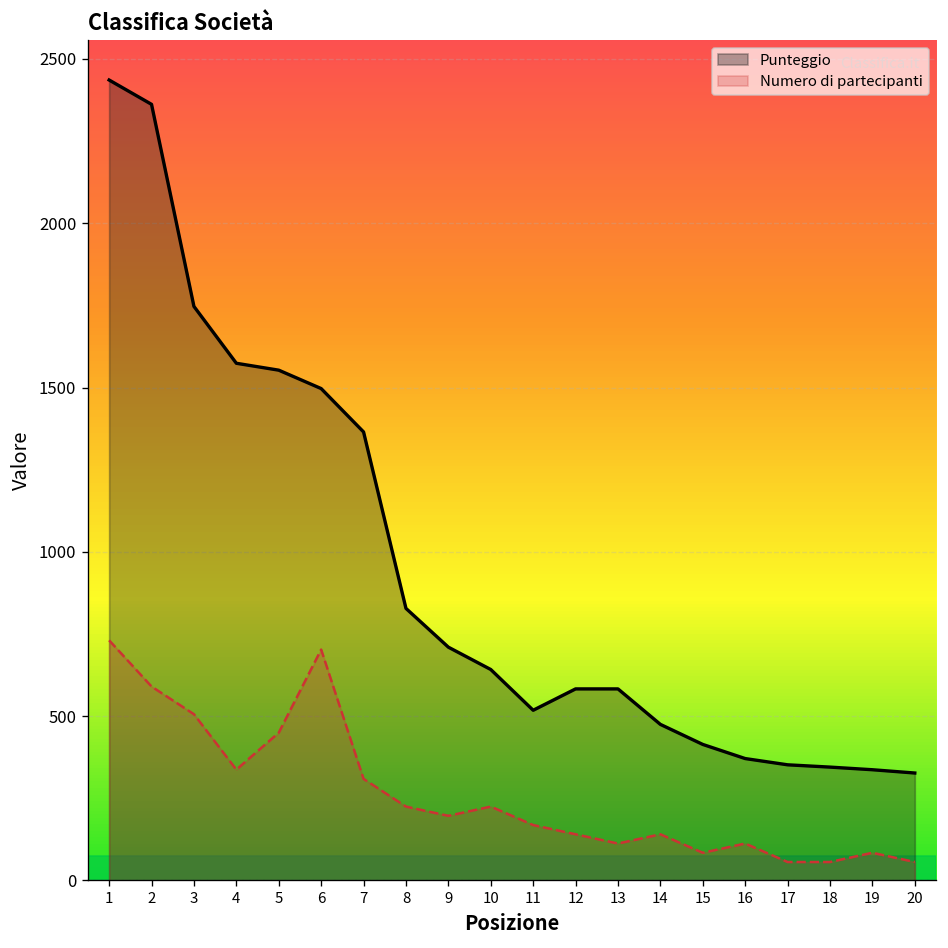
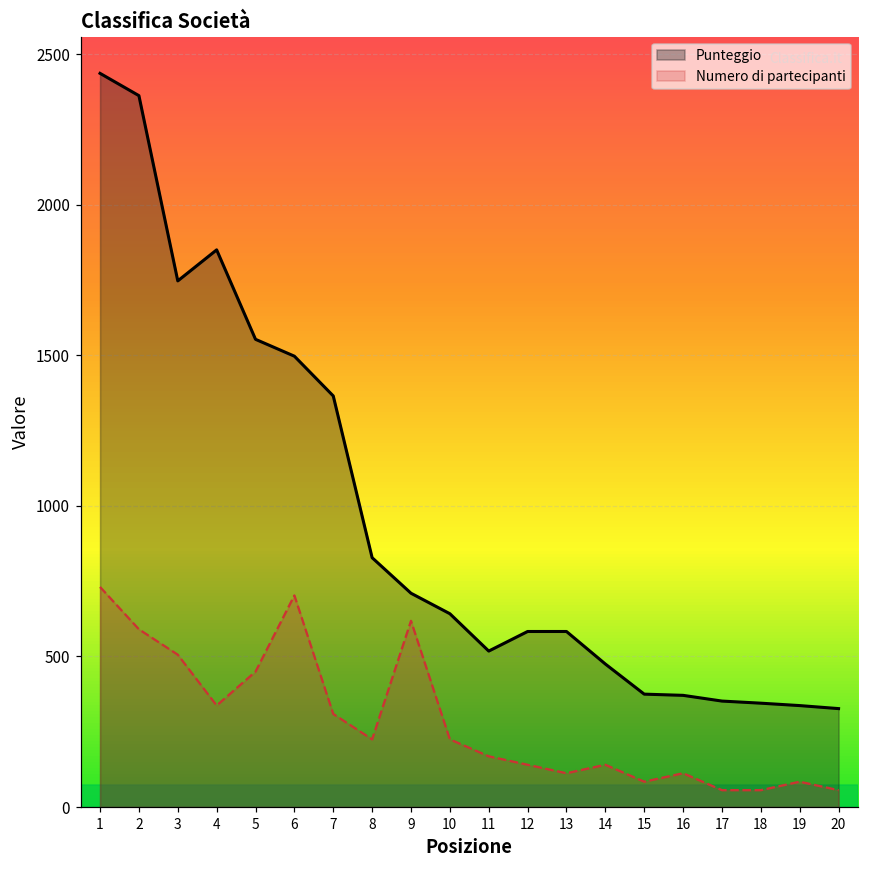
  {
    "Punteggio": {
      "1": 2440,
      "2": 2360,
      "3": 1750,
-     "4": 1570,
+     "4": 1850,
      "5": 1550,
      "6": 1500,
      "7": 1370,
      "8": 830,
      "9": 710,
      "10": 640,
      "11": 520,
      "12": 580,
      "13": 580,
      "14": 480,
-     "15": 410,
+     "15": 380,
      "16": 370,
      "17": 350,
      "18": 350,
      "19": 340,
      "20": 330
    },
    "Numero di partecipanti": {
      "1": 730,
      "2": 590,
      "3": 510,
      "4": 340,
      "5": 450,
      "6": 700,
      "7": 310,
      "8": 220,
-     "9": 200,
+     "9": 620,
      "10": 220,
      "11": 170,
      "12": 140,
      "13": 110,
      "14": 140,
      "15": 80,
      "16": 110,
      "19": 80
    }
  }
